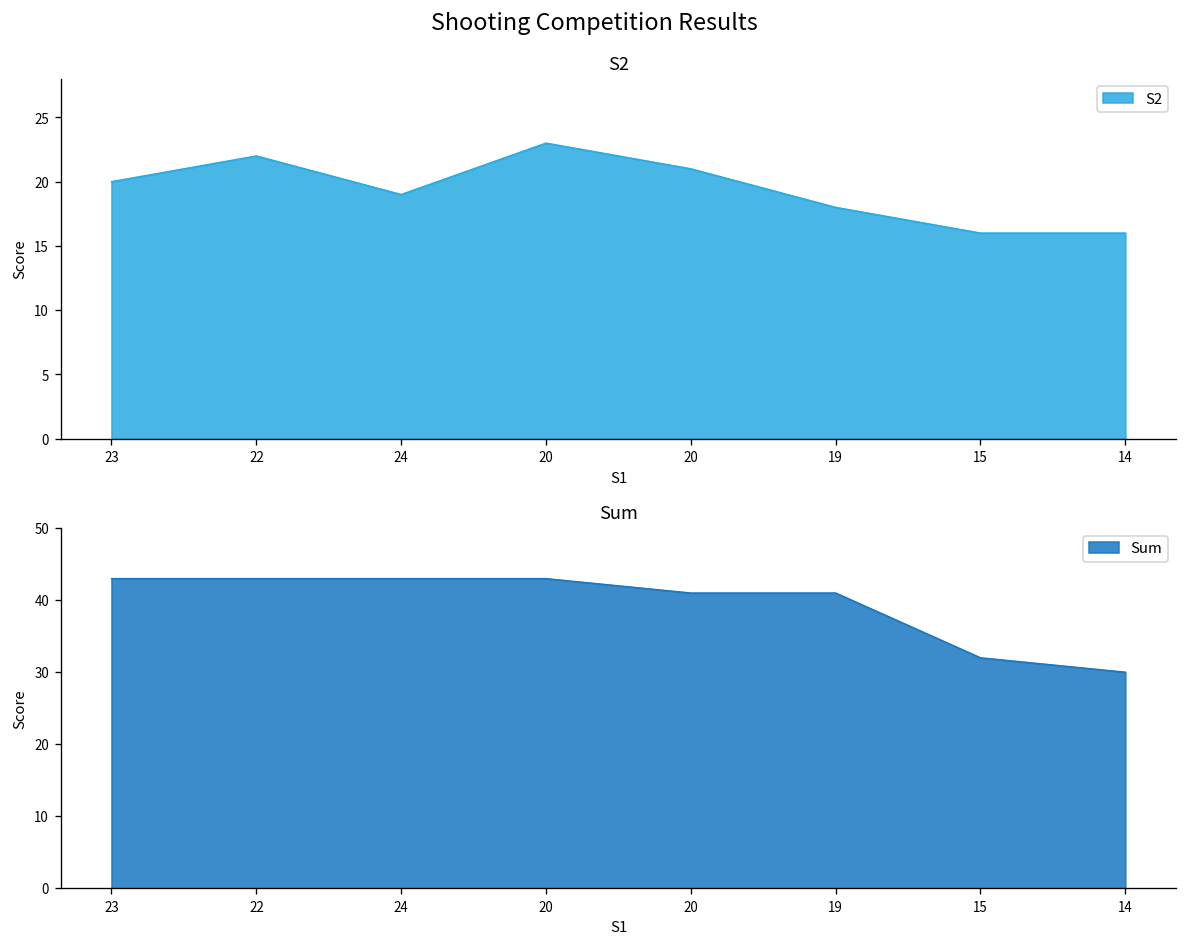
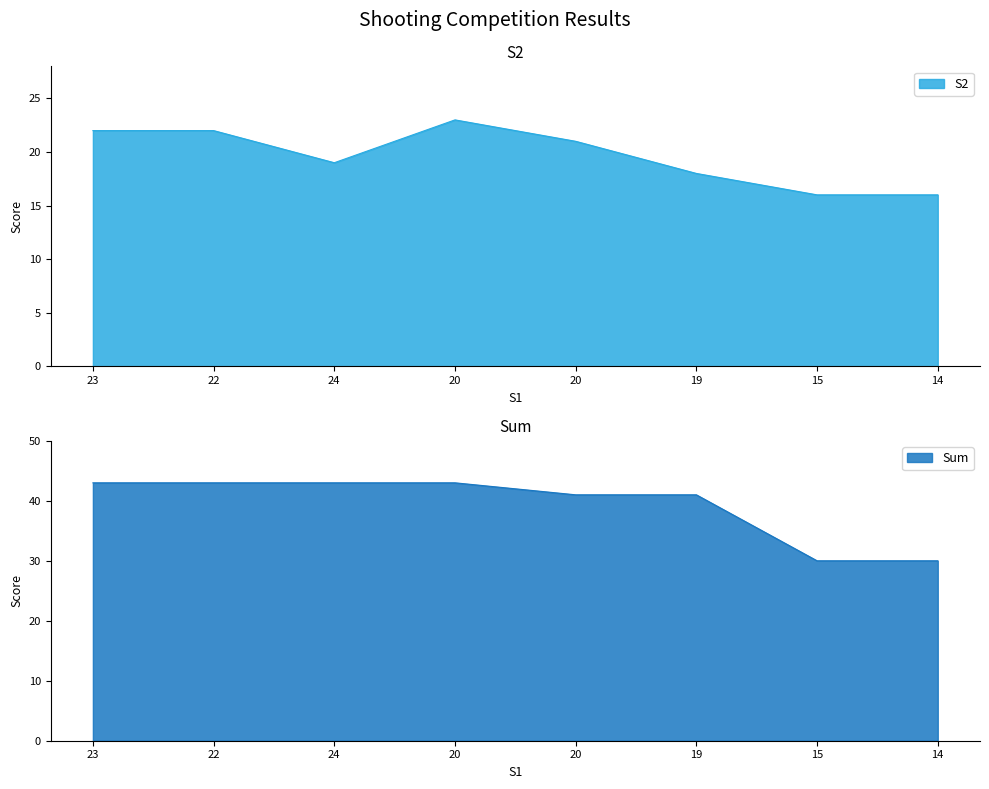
  {
    "S2": {
-     "23": 20,
+     "23": 22,
      "22": 22,
      "24": 19,
      "19": 18,
      "15": 16,
      "14": 16
    },
    "Sum": {
      "23": 43,
      "22": 43,
      "24": 43,
      "19": 41,
-     "15": 32,
+     "15": 30,
      "14": 30
    }
  }
